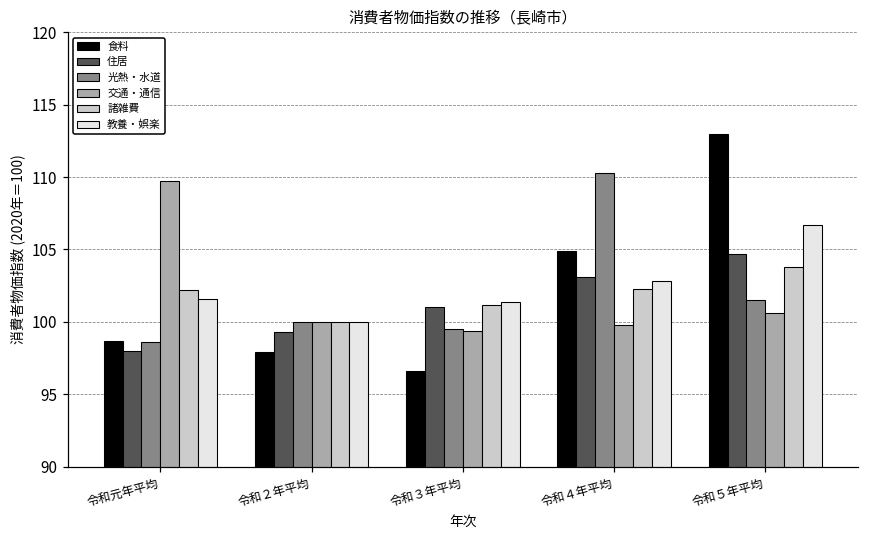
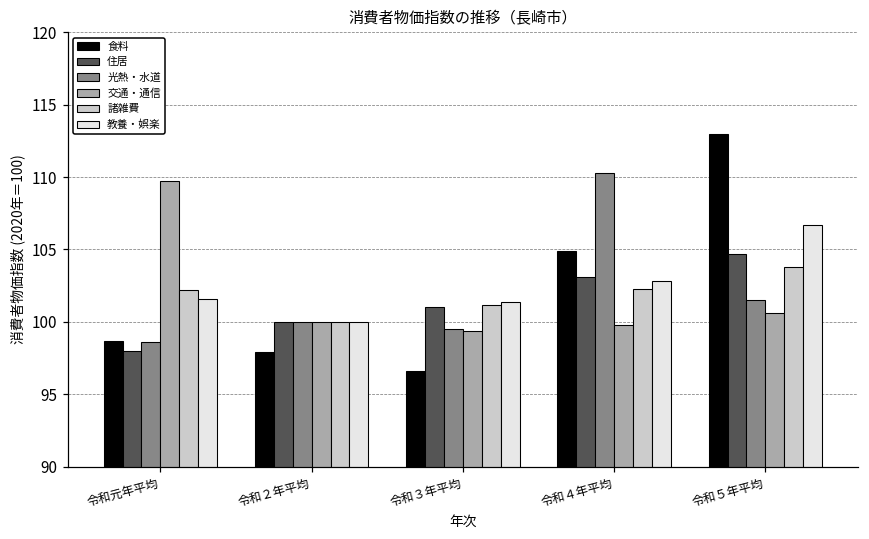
  {
    "食料": {
      "令和元年平均": 98.7,
      "令和２年平均": 97.9,
      "令和３年平均": 96.6,
      "令和４年平均": 104.9,
      "令和５年平均": 113.0
    },
    "住居": {
      "令和元年平均": 98.0,
-     "令和２年平均": 99.3,
+     "令和２年平均": 100.0,
      "令和３年平均": 101.0,
      "令和４年平均": 103.1,
      "令和５年平均": 104.7
    }
  }
